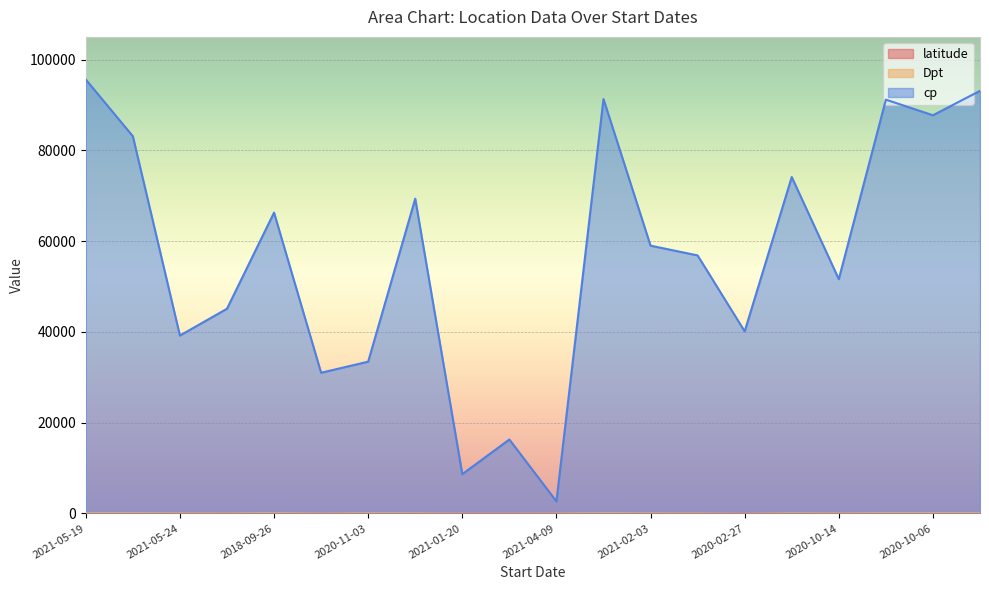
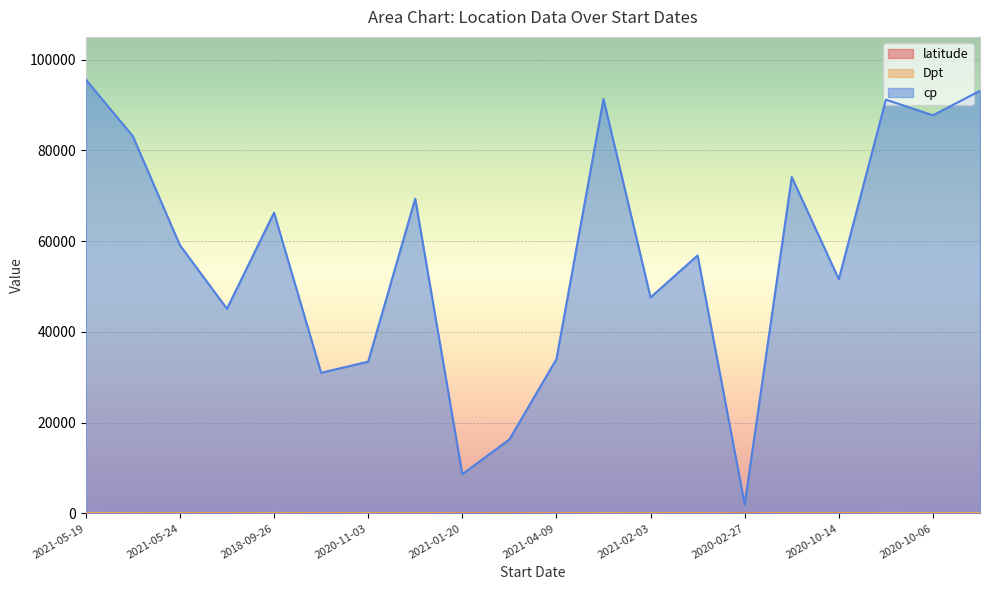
  {
    "Dpt": {
      "2021-05-24": 0,
      "2018-09-26": 0,
      "2020-11-03": 0,
      "2021-01-20": 0,
      "2021-04-09": 0,
      "2021-02-03": 0,
      "2020-02-27": 0,
      "2020-10-14": 0,
      "2020-10-06": 0
    },
    "cp": {
-     "2021-05-24": 39000,
+     "2021-05-24": 59000,
      "2018-09-26": 66000,
      "2020-11-03": 33000,
      "2021-01-20": 9000,
-     "2021-04-09": 3000,
-     "2021-02-03": 59000,
-     "2020-02-27": 40000,
+     "2021-04-09": 34000,
+     "2021-02-03": 48000,
+     "2020-02-27": 2000,
      "2020-10-14": 52000,
      "2020-10-06": 88000
    }
  }
